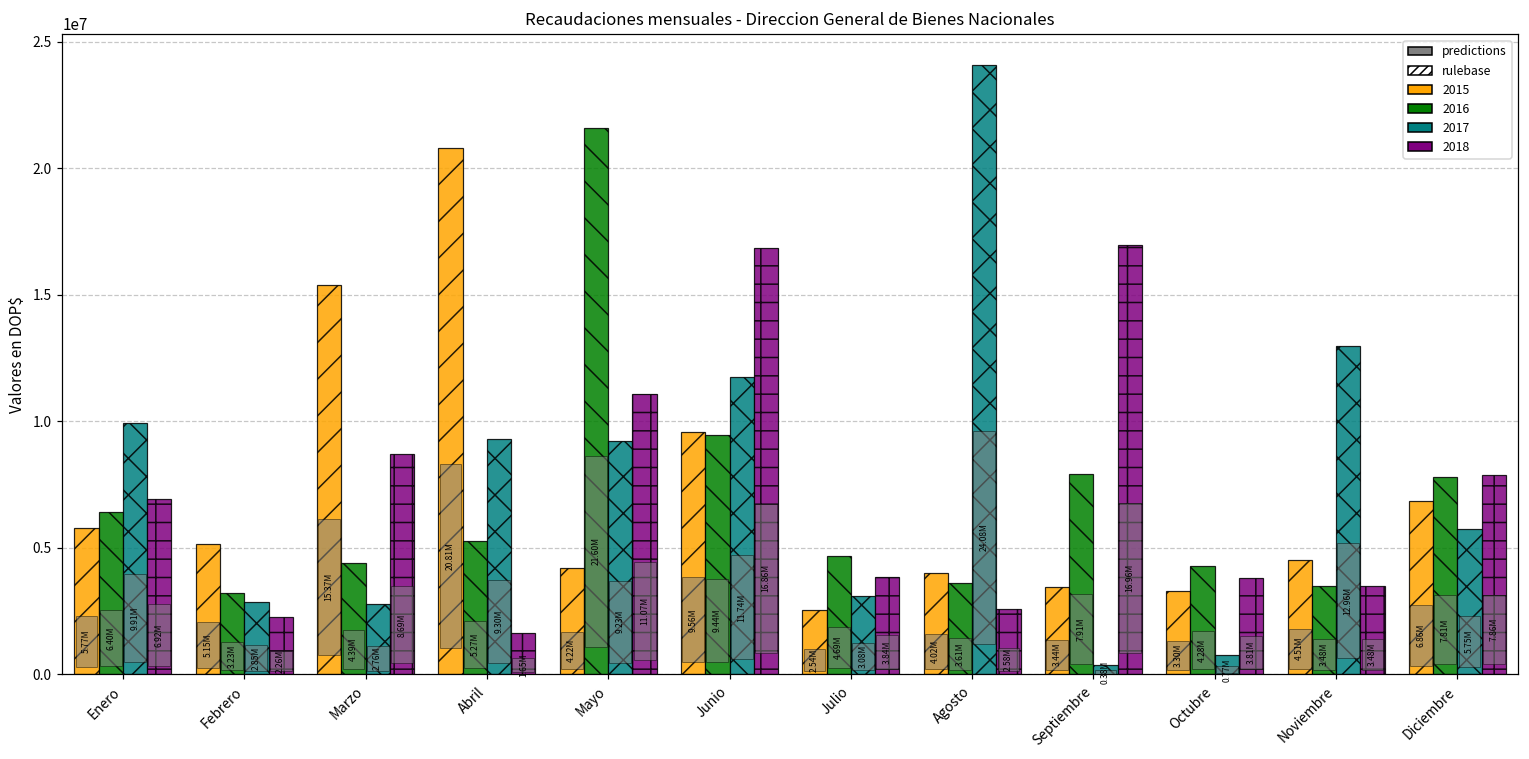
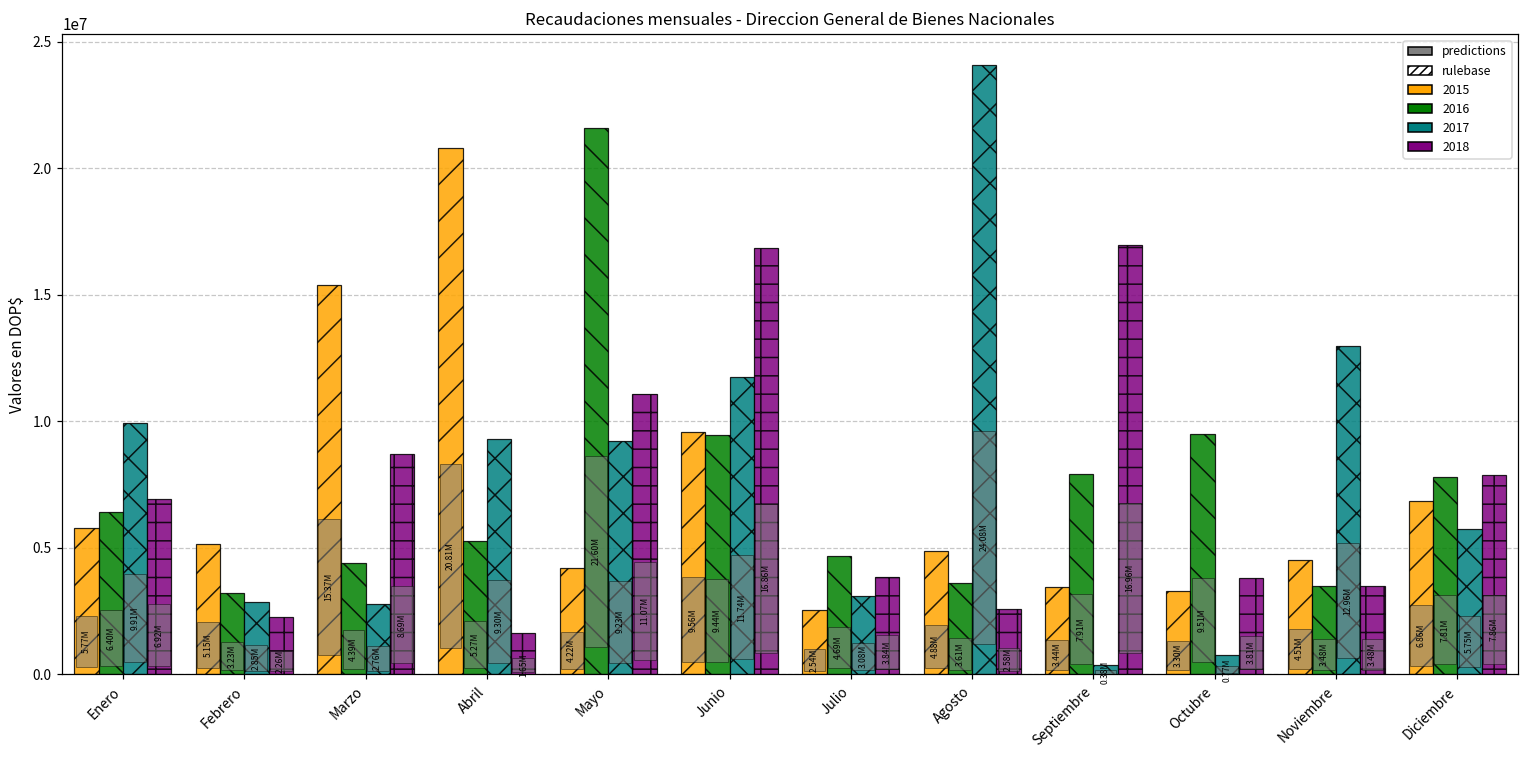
  {
    "2015": {
-     "Agosto": 4000000
+     "Agosto": 4900000
    },
    "2016": {
-     "Octubre": 4300000
+     "Octubre": 9500000
    }
  }
